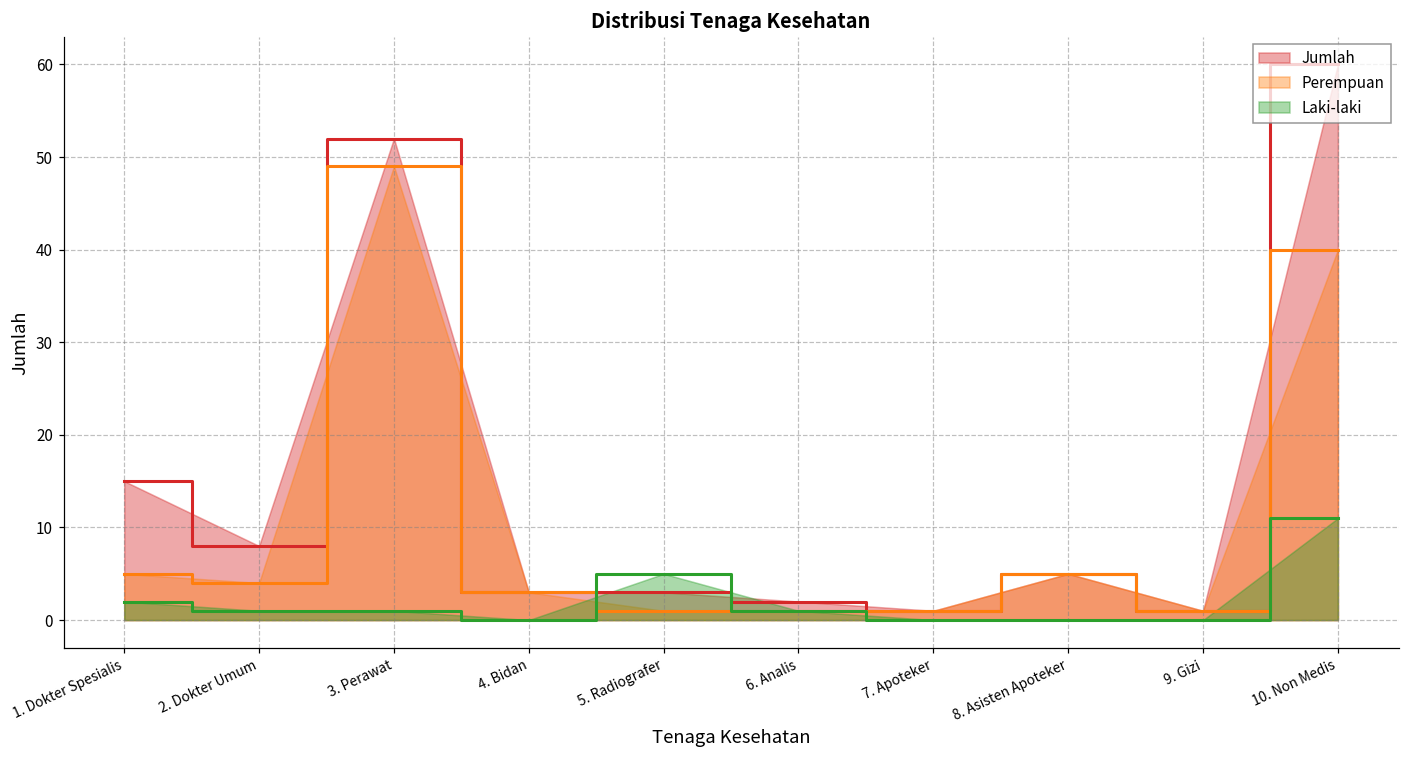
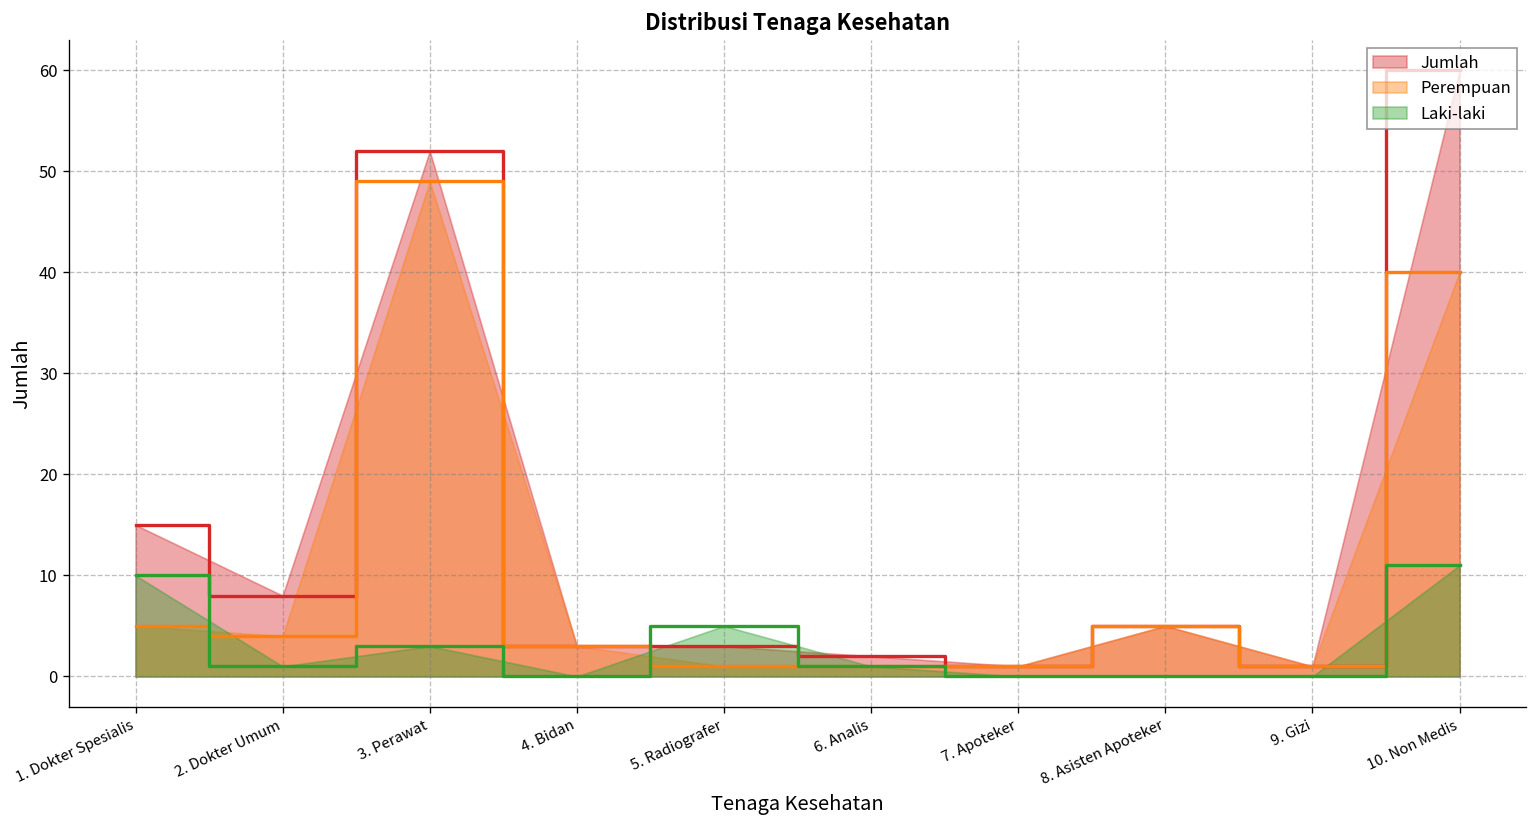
  {
    "Laki-laki": {
-     "1. Dokter Spesialis": 2,
+     "1. Dokter Spesialis": 10,
      "2. Dokter Umum": 1,
-     "3. Perawat": 1,
+     "3. Perawat": 3,
      "4. Bidan": 0,
      "5. Radiografer": 5,
      "7. Apoteker": 0,
      "8. Asisten Apoteker": 0,
      "9. Gizi": 0,
      "10. Non Medis": 11
    }
  }
